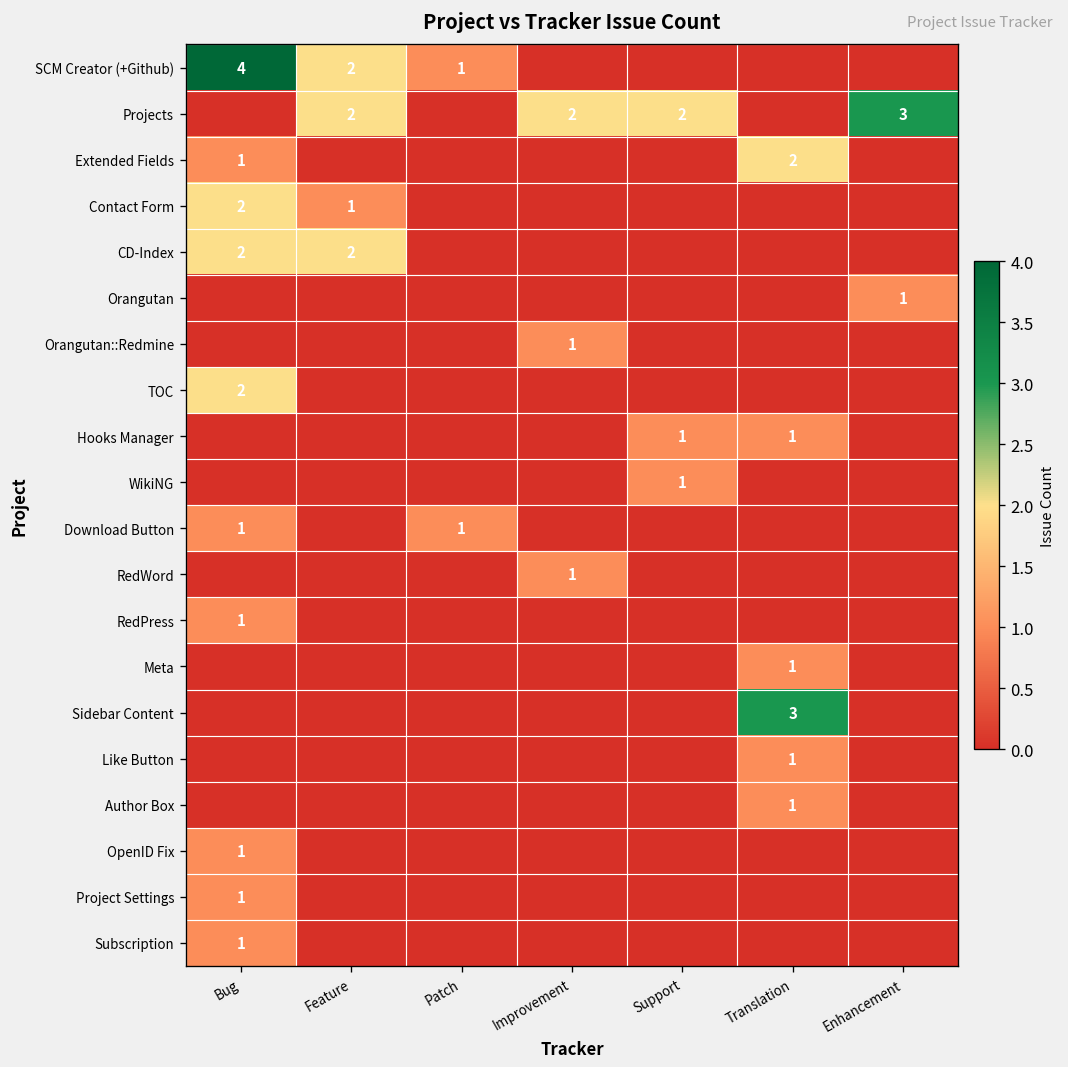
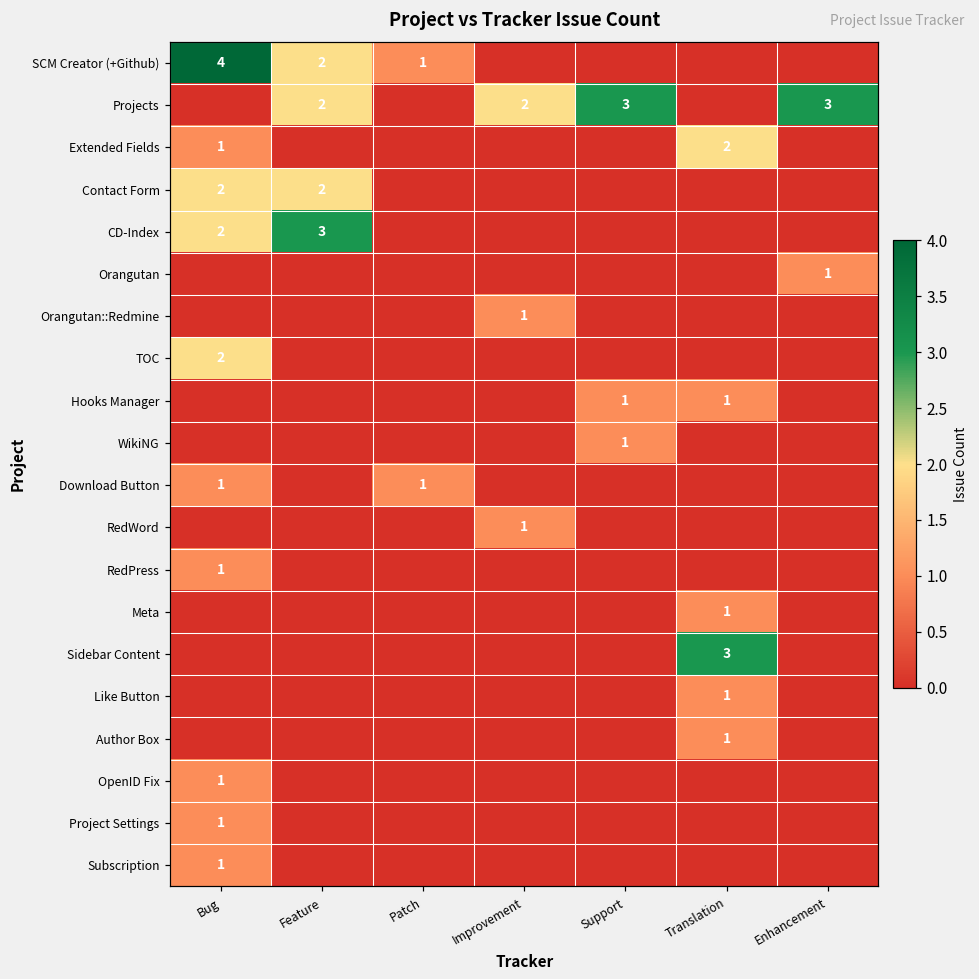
  {
    "SCM Creator (+Github)": {
      "Bug": 4,
      "Feature": 2,
      "Patch": 1
    },
    "Projects": {
      "Feature": 2,
      "Improvement": 2,
-     "Support": 2,
+     "Support": 3,
      "Enhancement": 3
    },
    "Extended Fields": {
      "Bug": 1,
      "Translation": 2
    },
    "Contact Form": {
      "Bug": 2,
-     "Feature": 1
+     "Feature": 2
    },
    "CD-Index": {
      "Bug": 2,
-     "Feature": 2
+     "Feature": 3
    },
    "Orangutan": {
      "Enhancement": 1
    },
    "Orangutan::Redmine": {
      "Improvement": 1
    },
    "TOC": {
      "Bug": 2
    },
    "Hooks Manager": {
      "Support": 1,
      "Translation": 1
    },
    "WikiNG": {
      "Support": 1
    },
    "Download Button": {
      "Bug": 1,
      "Patch": 1
    },
    "RedWord": {
      "Improvement": 1
    },
    "RedPress": {
      "Bug": 1
    },
    "Meta": {
      "Translation": 1
    },
    "Sidebar Content": {
      "Translation": 3
    },
    "Like Button": {
      "Translation": 1
    },
    "Author Box": {
      "Translation": 1
    },
    "OpenID Fix": {
      "Bug": 1
    },
    "Project Settings": {
      "Bug": 1
    },
    "Subscription": {
      "Bug": 1
    }
  }
